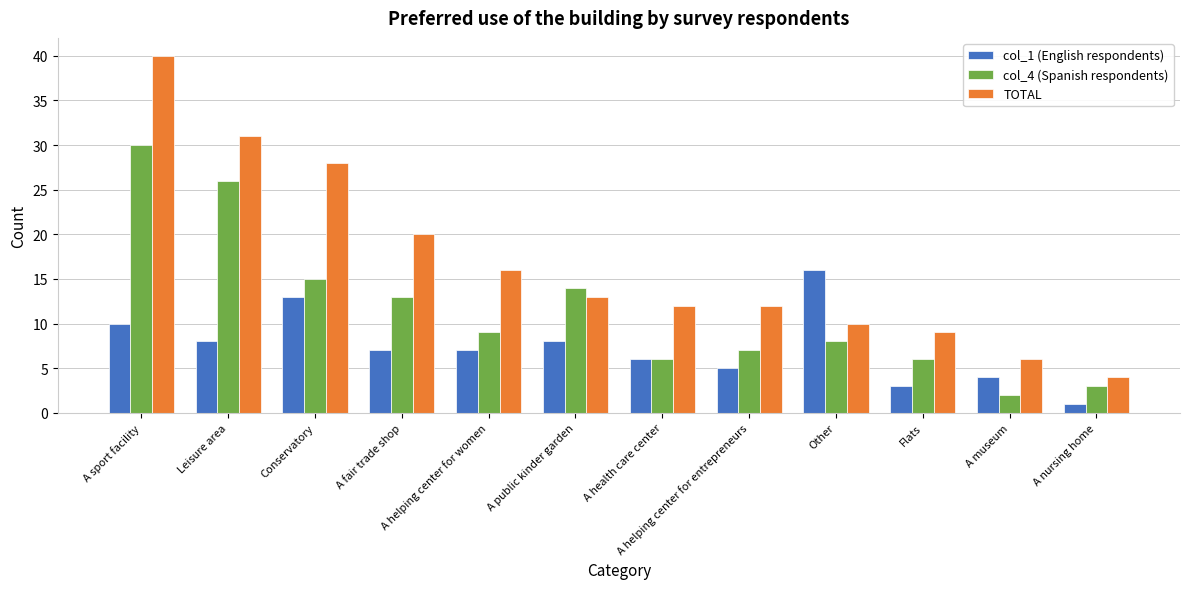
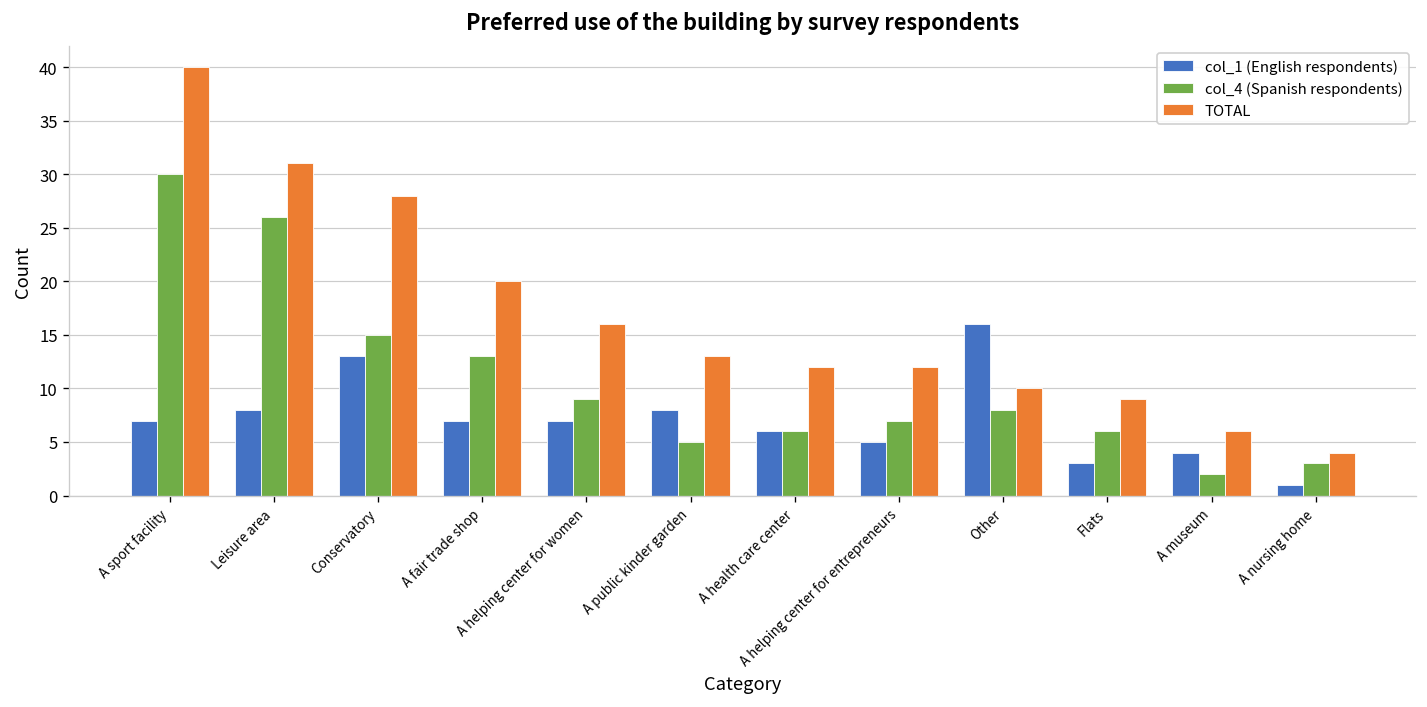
  {
    "col_1 (English respondents)": {
-     "A sport facility": 10,
+     "A sport facility": 7,
      "Leisure area": 8,
      "Conservatory": 13,
      "A fair trade shop": 7,
      "A helping center for women": 7,
      "A public kinder garden": 8,
      "A health care center": 6,
      "A helping center for entrepreneurs": 5,
      "Other": 16,
      "Flats": 3,
      "A museum": 4,
      "A nursing home": 1
    },
    "col_4 (Spanish respondents)": {
      "A sport facility": 30,
      "Leisure area": 26,
      "Conservatory": 15,
      "A fair trade shop": 13,
      "A helping center for women": 9,
-     "A public kinder garden": 14,
+     "A public kinder garden": 5,
      "A health care center": 6,
      "A helping center for entrepreneurs": 7,
      "Other": 8,
      "Flats": 6,
      "A museum": 2,
      "A nursing home": 3
    },
    "TOTAL": {
      "A sport facility": 40,
      "Leisure area": 31,
      "Conservatory": 28,
      "A fair trade shop": 20,
      "A helping center for women": 16,
      "A public kinder garden": 13,
      "A health care center": 12,
      "A helping center for entrepreneurs": 12,
      "Other": 10,
      "Flats": 9,
      "A museum": 6,
      "A nursing home": 4
    }
  }
